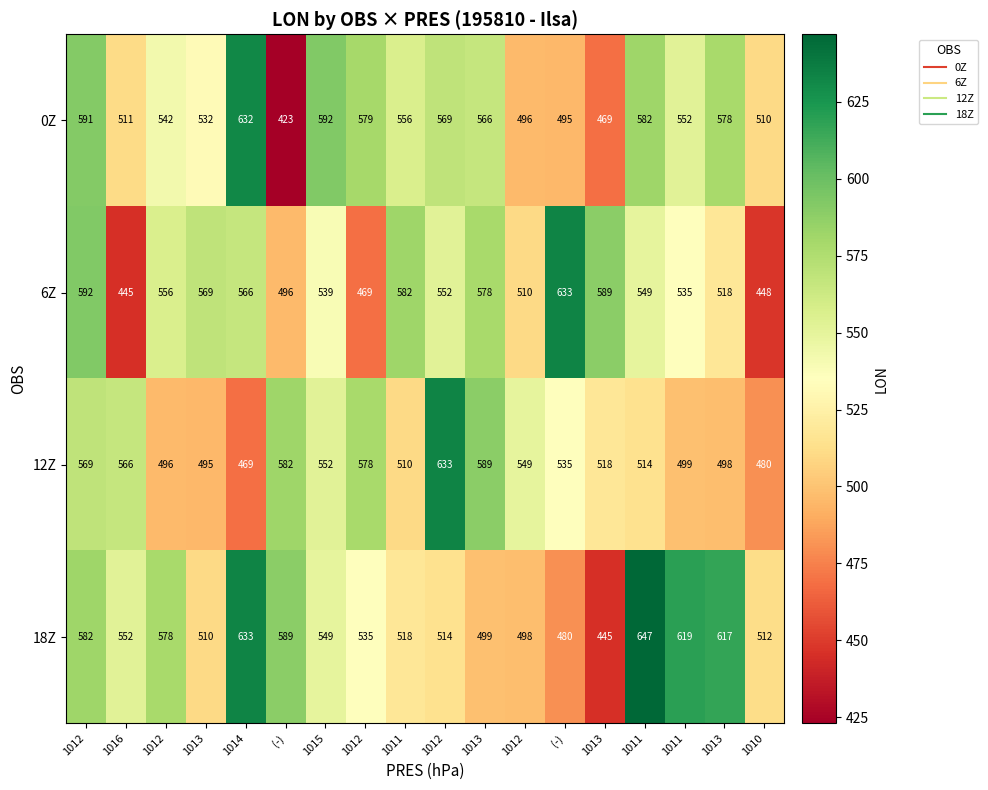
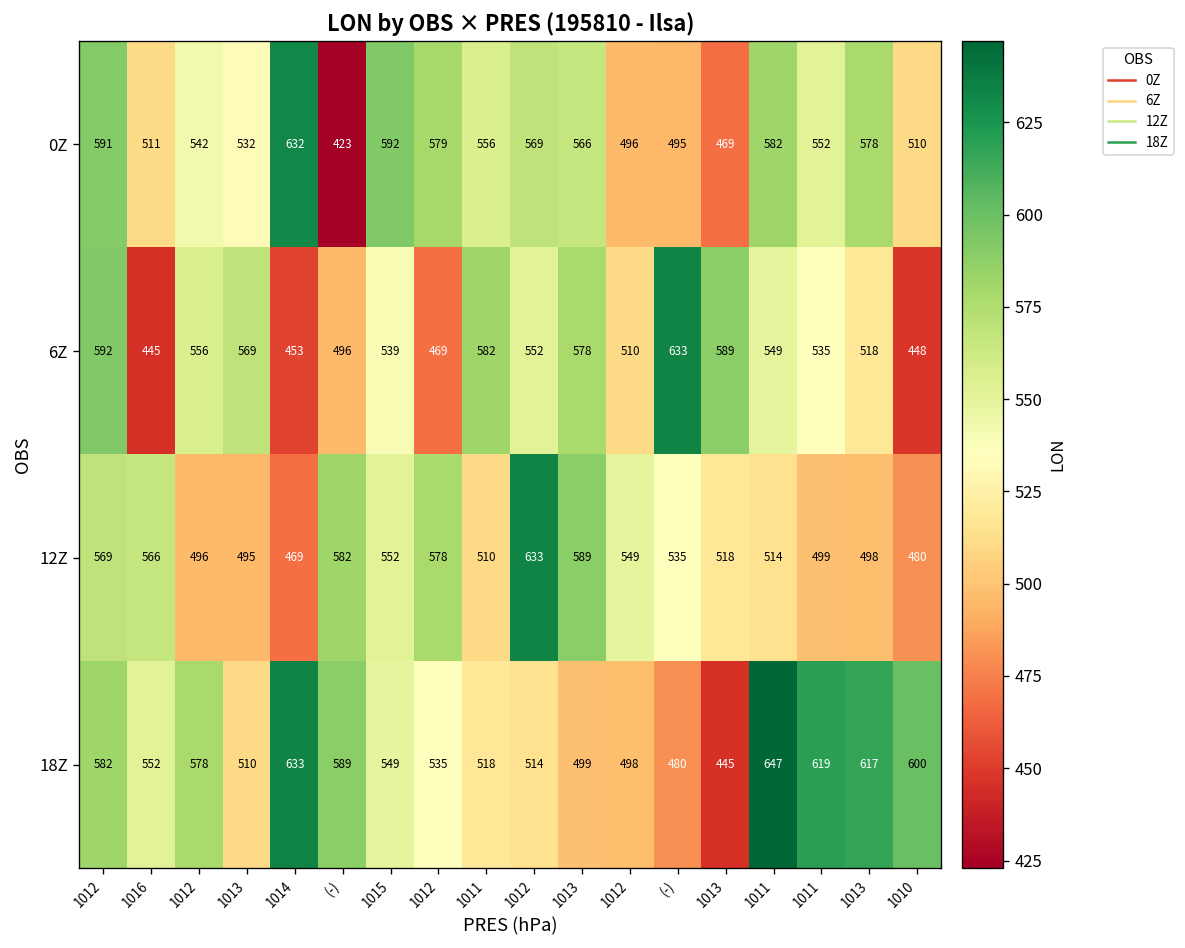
  {
    "0Z": {
      "1016": 511,
      "1014": 632,
      "1015": 592,
      "1010": 510
    },
    "6Z": {
      "1016": 445,
-     "1014": 566,
+     "1014": 453,
      "1015": 539,
      "1010": 448
    },
    "12Z": {
      "1016": 566,
      "1014": 469,
      "1015": 552,
      "1010": 480
    },
    "18Z": {
      "1016": 552,
      "1014": 633,
      "1015": 549,
-     "1010": 512
+     "1010": 600
    }
  }
